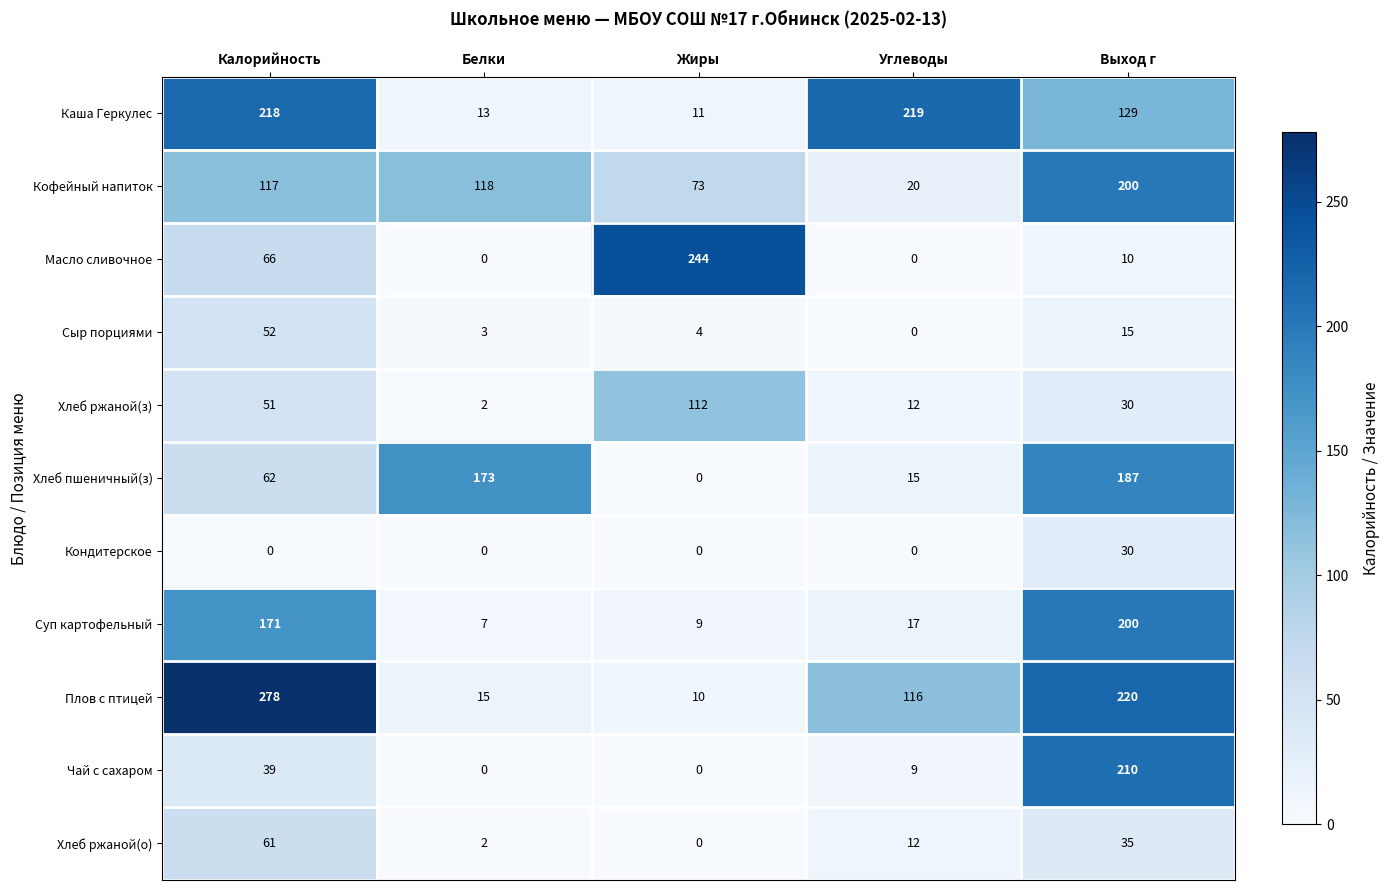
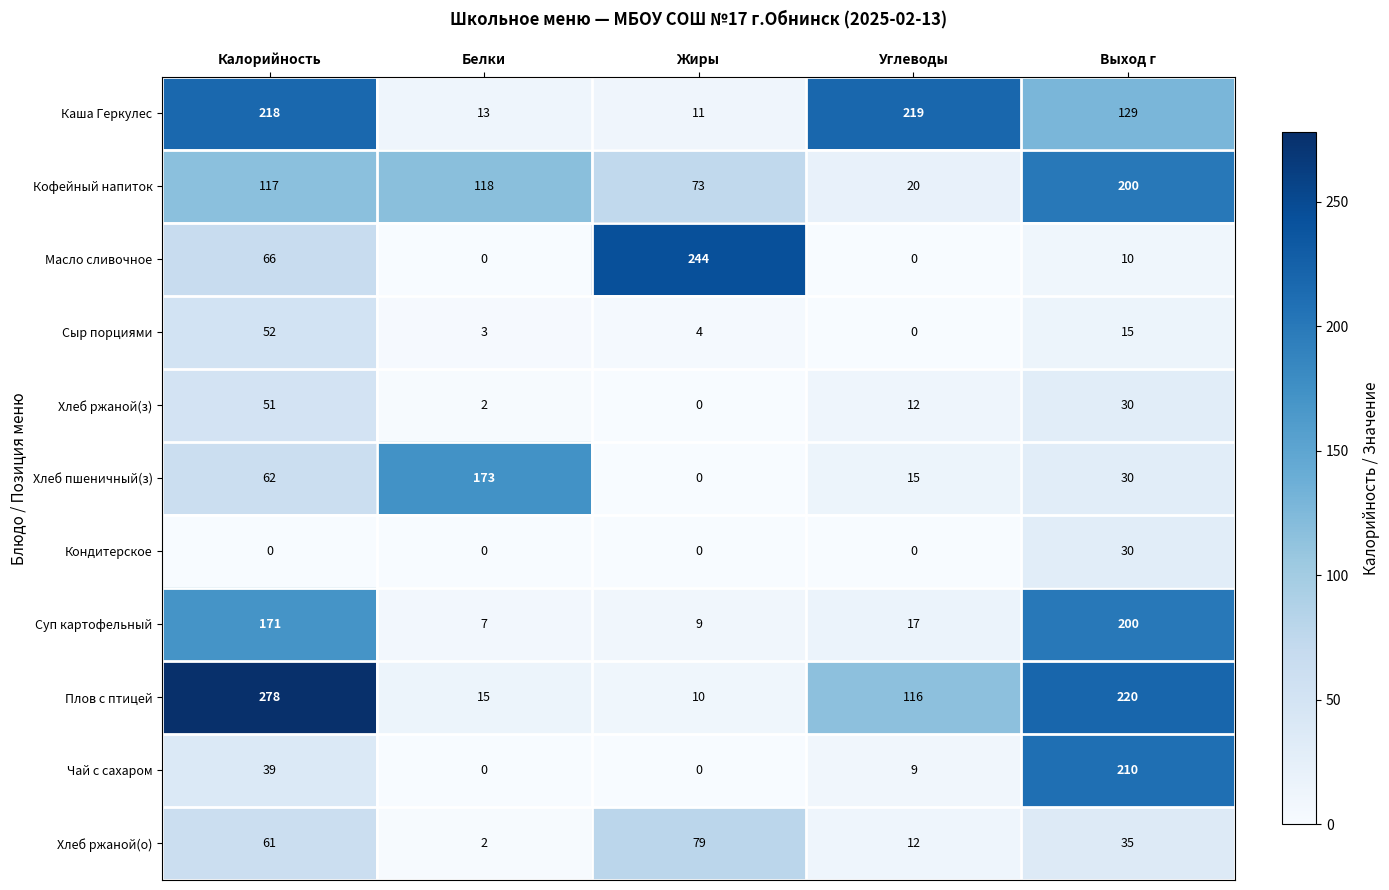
  {
    "Каша Геркулес": {
      "Калорийность": 218,
      "Белки": 13,
      "Жиры": 11,
      "Углеводы": 219,
      "Выход г": 129
    },
    "Кофейный напиток": {
      "Калорийность": 117,
      "Белки": 118,
      "Жиры": 73,
      "Углеводы": 20,
      "Выход г": 200
    },
    "Масло сливочное": {
      "Калорийность": 66,
      "Белки": 0,
      "Жиры": 244,
      "Углеводы": 0,
      "Выход г": 10
    },
    "Сыр порциями": {
      "Калорийность": 52,
      "Белки": 3,
      "Жиры": 4,
      "Углеводы": 0,
      "Выход г": 15
    },
    "Хлеб ржаной(з)": {
      "Калорийность": 51,
      "Белки": 2,
-     "Жиры": 112,
+     "Жиры": 0,
      "Углеводы": 12,
      "Выход г": 30
    },
    "Хлеб пшеничный(з)": {
      "Калорийность": 62,
      "Белки": 173,
      "Жиры": 0,
      "Углеводы": 15,
-     "Выход г": 187
+     "Выход г": 30
    },
    "Кондитерское": {
      "Калорийность": 0,
      "Белки": 0,
      "Жиры": 0,
      "Углеводы": 0,
      "Выход г": 30
    },
    "Суп картофельный": {
      "Калорийность": 171,
      "Белки": 7,
      "Жиры": 9,
      "Углеводы": 17,
      "Выход г": 200
    },
    "Плов с птицей": {
      "Калорийность": 278,
      "Белки": 15,
      "Жиры": 10,
      "Углеводы": 116,
      "Выход г": 220
    },
    "Чай с сахаром": {
      "Калорийность": 39,
      "Белки": 0,
      "Жиры": 0,
      "Углеводы": 9,
      "Выход г": 210
    },
    "Хлеб ржаной(о)": {
      "Калорийность": 61,
      "Белки": 2,
-     "Жиры": 0,
+     "Жиры": 79,
      "Углеводы": 12,
      "Выход г": 35
    }
  }
